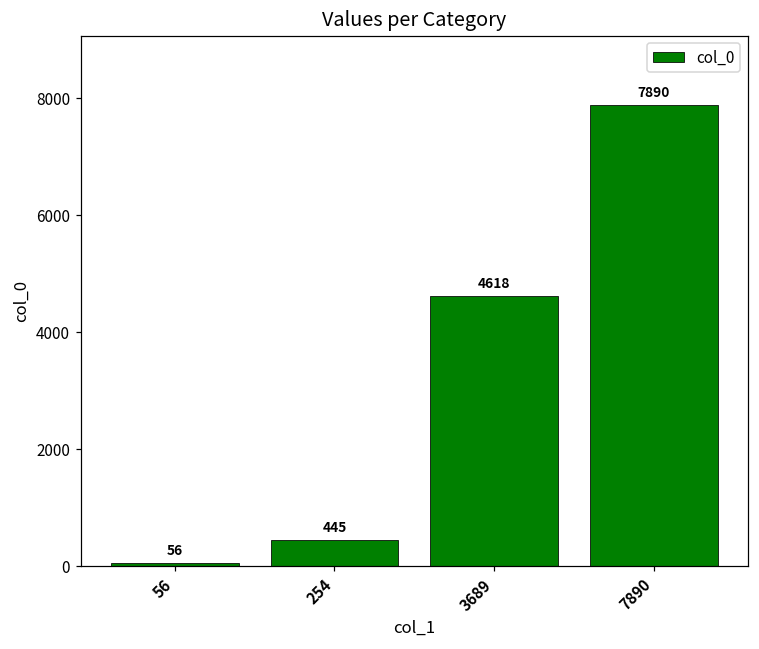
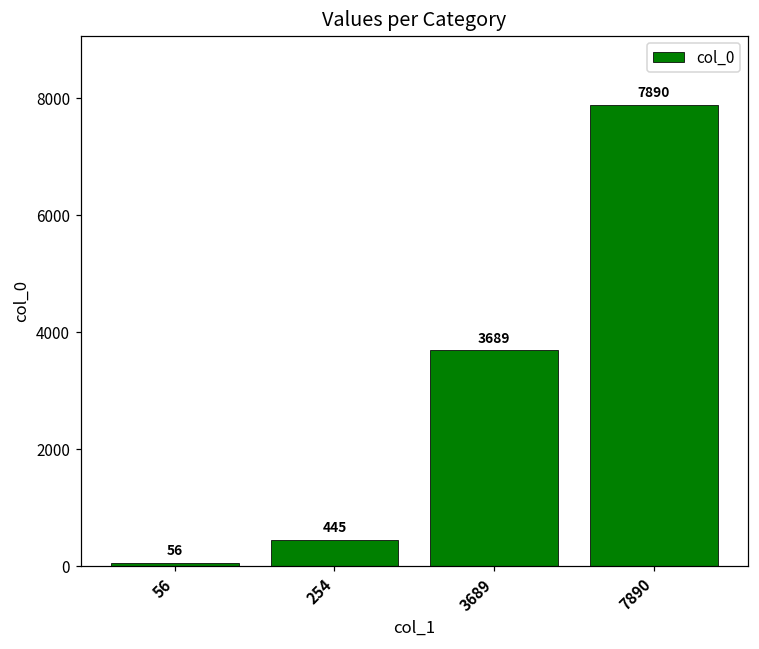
  {
    "56": 56,
    "254": 445,
-   "3689": 4618,
+   "3689": 3689,
    "7890": 7890
  }
